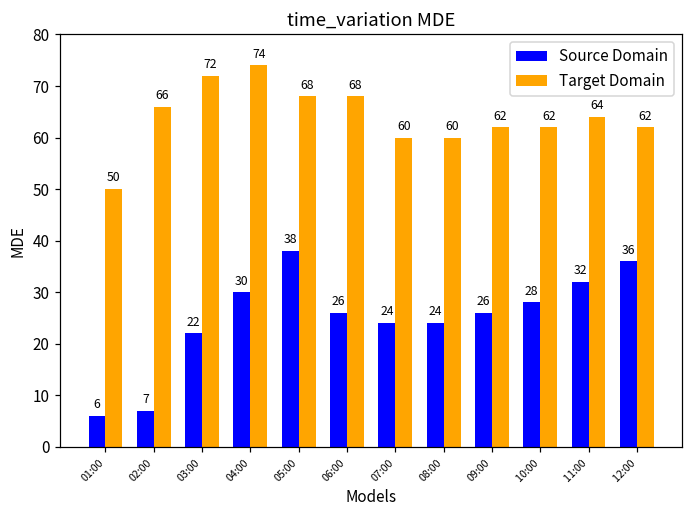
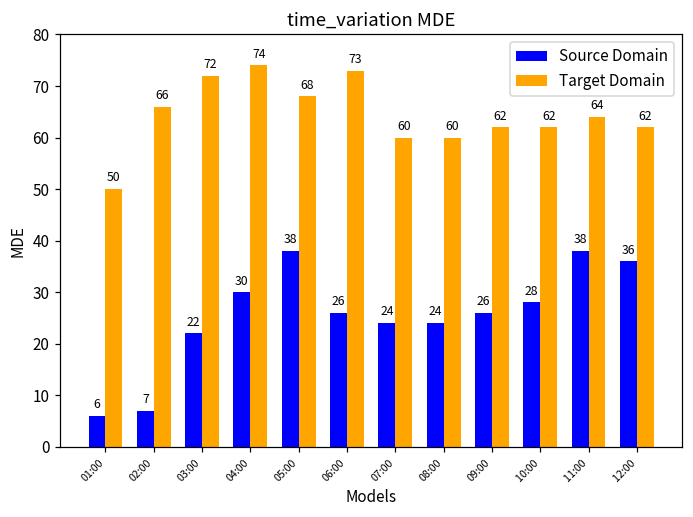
  {
    "Source Domain": {
      "01:00": 6,
      "02:00": 7,
      "03:00": 22,
      "04:00": 30,
      "05:00": 38,
      "06:00": 26,
      "07:00": 24,
      "08:00": 24,
      "09:00": 26,
      "10:00": 28,
-     "11:00": 32,
+     "11:00": 38,
      "12:00": 36
    },
    "Target Domain": {
      "01:00": 50,
      "02:00": 66,
      "03:00": 72,
      "04:00": 74,
      "05:00": 68,
-     "06:00": 68,
+     "06:00": 73,
      "07:00": 60,
      "08:00": 60,
      "09:00": 62,
      "10:00": 62,
      "11:00": 64,
      "12:00": 62
    }
  }
